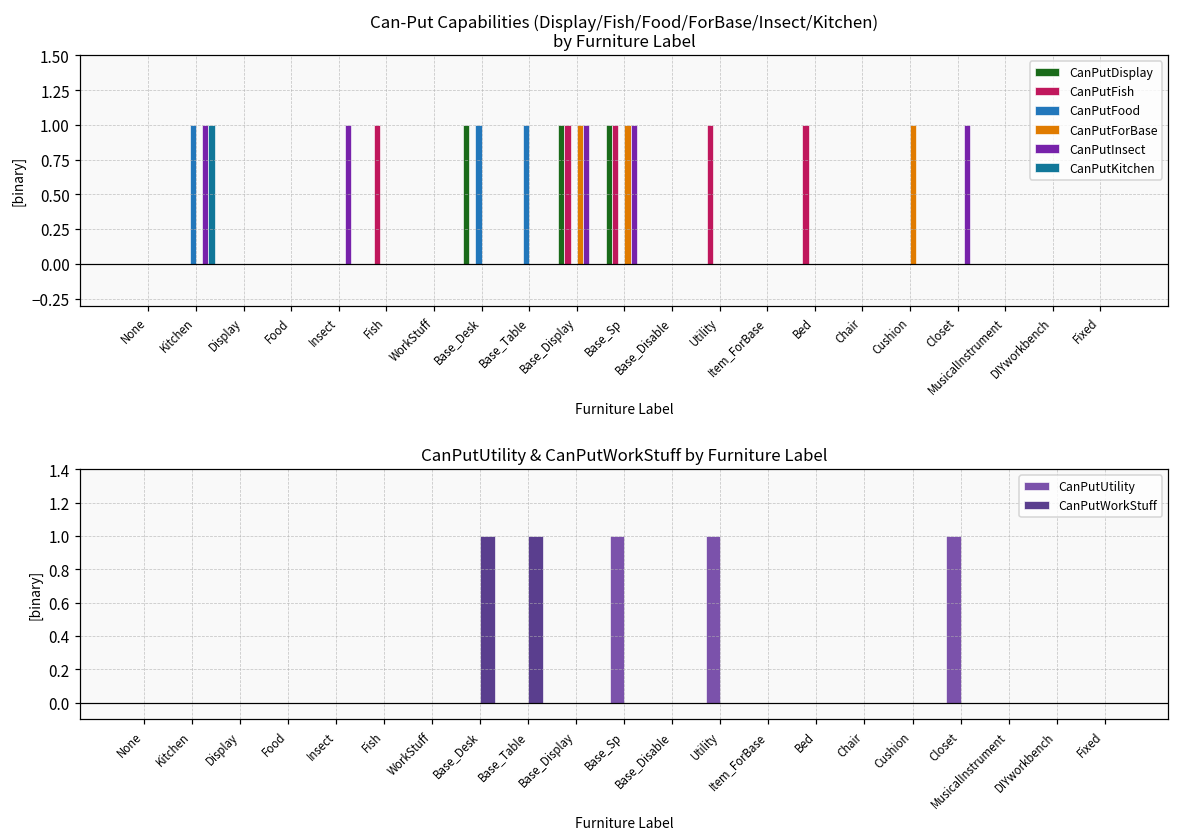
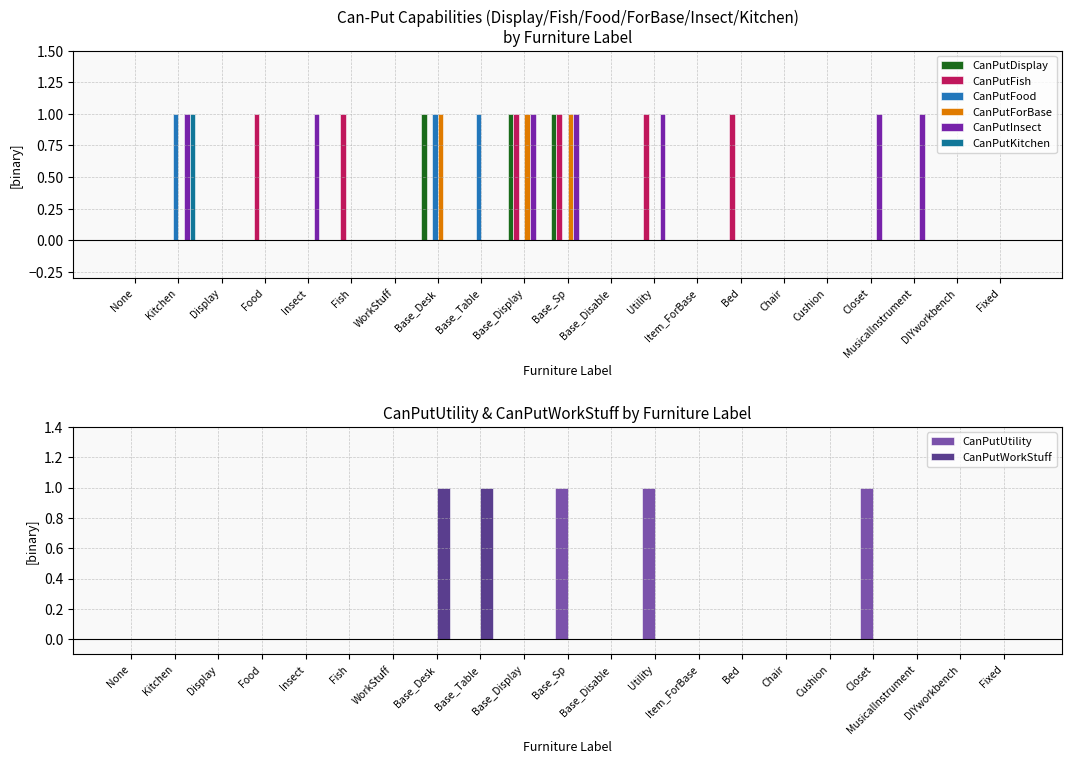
  {
    "Can-Put Capabilities (Display/Fish/Food/ForBase/Insect/Kitchen) by Furniture Label": {
      "CanPutDisplay": {
        "None": 0,
        "Kitchen": 0,
        "Display": 0,
        "Food": 0,
        "Insect": 0,
        "Fish": 0,
        "WorkStuff": 0,
        "Base_Desk": 1,
        "Base_Table": 0,
        "Base_Display": 1,
        "Base_Sp": 1,
        "Base_Disable": 0,
        "Utility": 0,
        "Item_ForBase": 0,
        "Bed": 0,
        "Chair": 0,
        "Cushion": 0,
        "Closet": 0,
        "MusicalInstrument": 0,
        "DIYworkbench": 0,
        "Fixed": 0
      },
      "CanPutFish": {
        "None": 0,
        "Kitchen": 0,
        "Display": 0,
-       "Food": 0,
+       "Food": 1,
        "Insect": 0,
        "Fish": 1,
        "WorkStuff": 0,
        "Base_Desk": 0,
        "Base_Table": 0,
        "Base_Display": 1,
        "Base_Sp": 1,
        "Base_Disable": 0,
        "Utility": 1,
        "Item_ForBase": 0,
        "Bed": 1,
        "Chair": 0,
        "Cushion": 0,
        "Closet": 0,
        "MusicalInstrument": 0,
        "DIYworkbench": 0,
        "Fixed": 0
      },
      "CanPutForBase": {
        "None": 0,
        "Kitchen": 0,
        "Display": 0,
        "Food": 0,
        "Insect": 0,
        "Fish": 0,
        "WorkStuff": 0,
-       "Base_Desk": 0,
+       "Base_Desk": 1,
        "Base_Table": 0,
        "Base_Display": 1,
        "Base_Sp": 1,
        "Base_Disable": 0,
        "Utility": 0,
        "Item_ForBase": 0,
        "Bed": 0,
        "Chair": 0,
-       "Cushion": 1,
+       "Cushion": 0,
        "Closet": 0,
        "MusicalInstrument": 0,
        "DIYworkbench": 0,
        "Fixed": 0
      },
      "CanPutInsect": {
        "None": 0,
        "Kitchen": 1,
        "Display": 0,
        "Food": 0,
        "Insect": 1,
        "Fish": 0,
        "WorkStuff": 0,
        "Base_Desk": 0,
        "Base_Table": 0,
        "Base_Display": 1,
        "Base_Sp": 1,
        "Base_Disable": 0,
-       "Utility": 0,
+       "Utility": 1,
        "Item_ForBase": 0,
        "Bed": 0,
        "Chair": 0,
        "Cushion": 0,
        "Closet": 1,
-       "MusicalInstrument": 0,
+       "MusicalInstrument": 1,
        "DIYworkbench": 0,
        "Fixed": 0
      }
    }
  }
